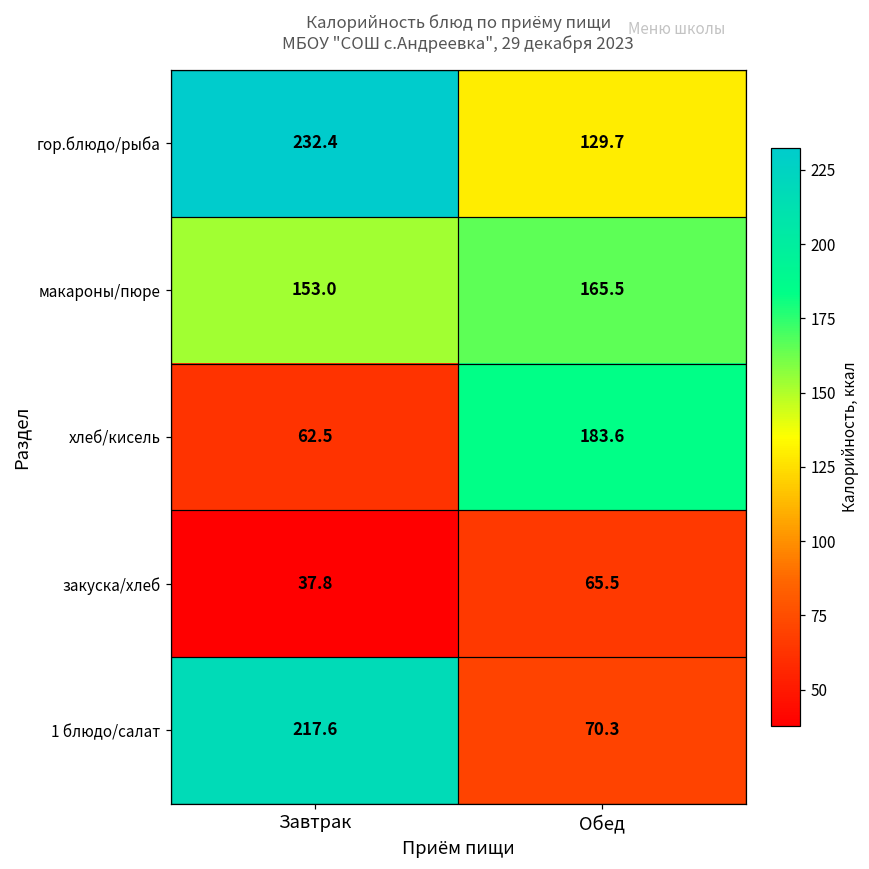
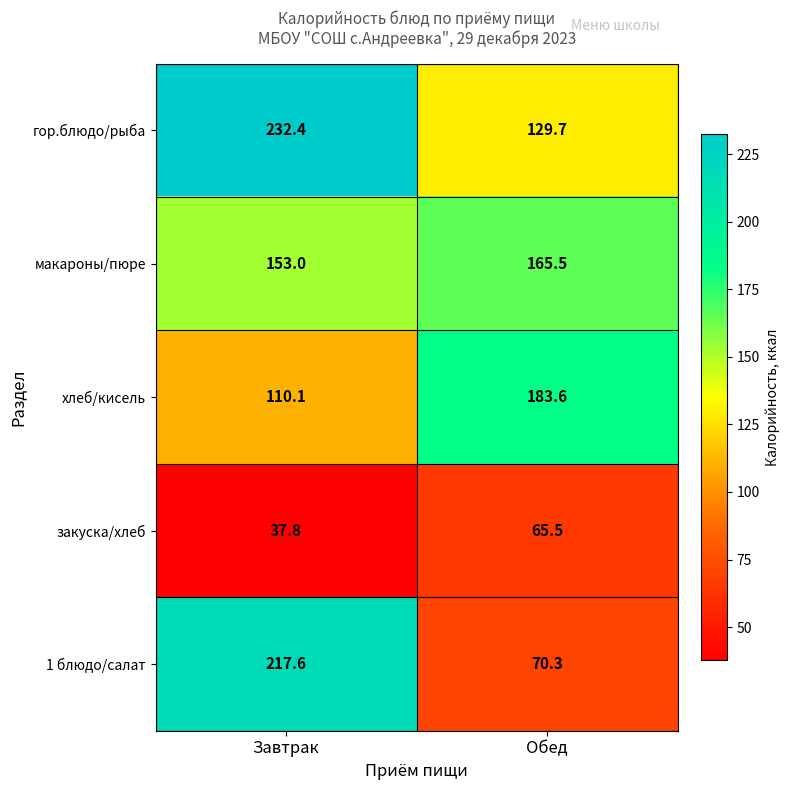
  {
    "гор.блюдо/рыба": {
      "Завтрак": 232.4,
      "Обед": 129.7
    },
    "макароны/пюре": {
      "Завтрак": 153.0,
      "Обед": 165.5
    },
    "хлеб/кисель": {
-     "Завтрак": 62.5,
+     "Завтрак": 110.1,
      "Обед": 183.6
    },
    "закуска/хлеб": {
      "Завтрак": 37.8,
      "Обед": 65.5
    },
    "1 блюдо/салат": {
      "Завтрак": 217.6,
      "Обед": 70.3
    }
  }
